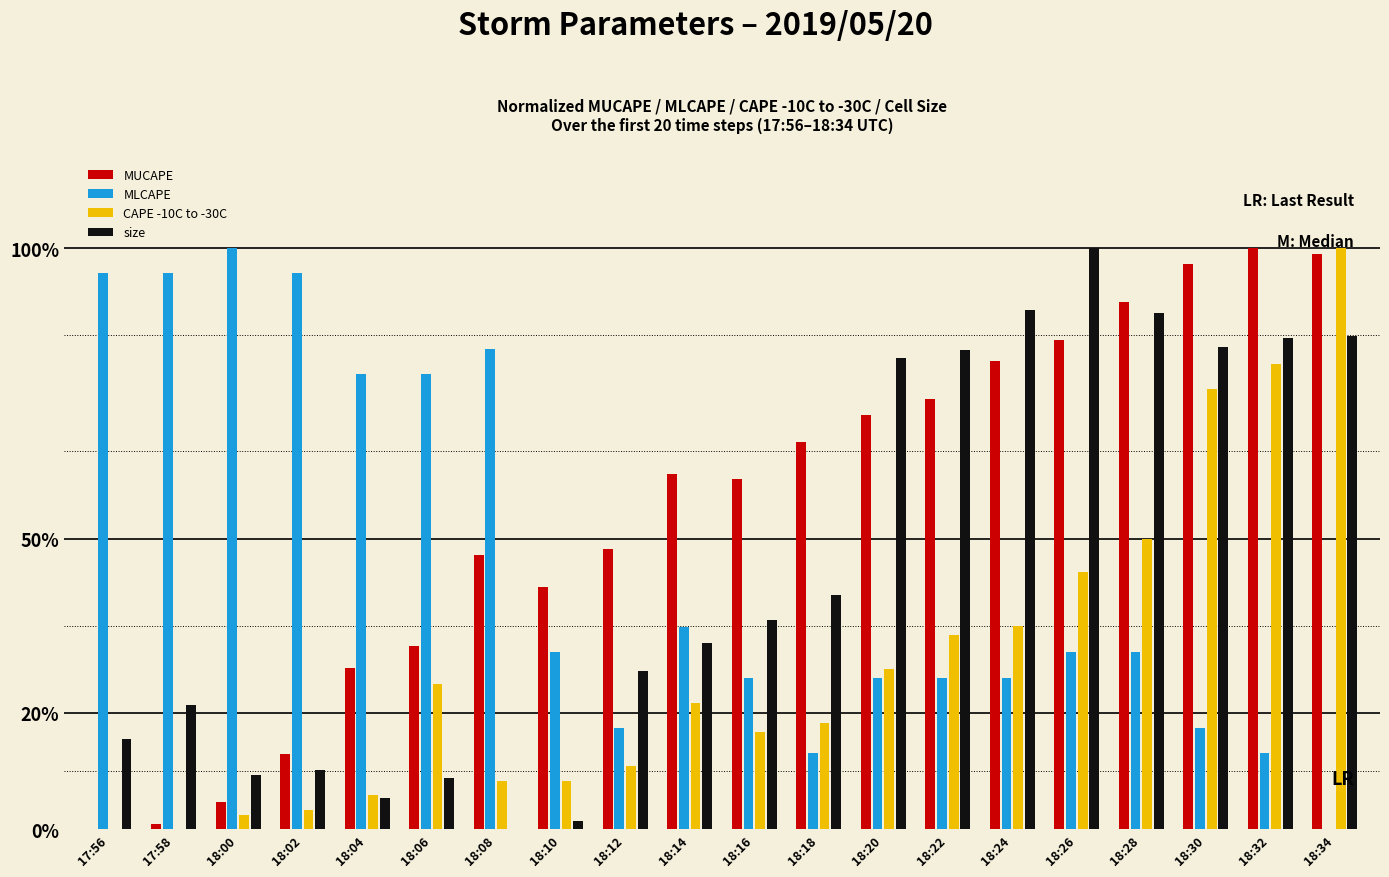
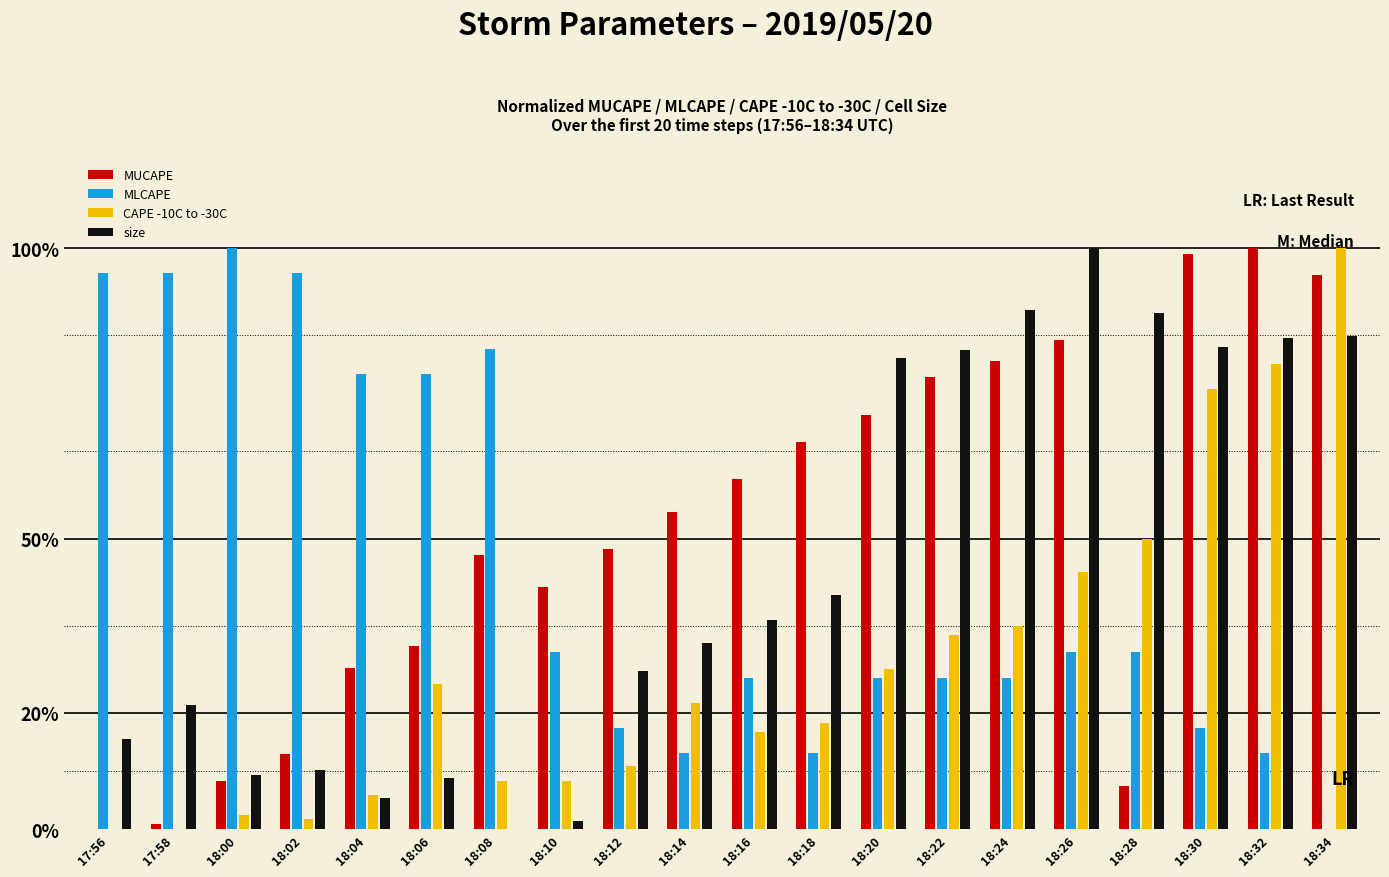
  {
    "MUCAPE": {
      "17:56": "0%",
      "17:58": "1%",
-     "18:00": "5%",
+     "18:00": "8%",
      "18:02": "13%",
      "18:04": "28%",
      "18:06": "31%",
      "18:08": "47%",
      "18:10": "42%",
      "18:12": "48%",
-     "18:14": "61%",
+     "18:14": "55%",
      "18:16": "60%",
      "18:18": "67%",
      "18:20": "71%",
-     "18:22": "74%",
+     "18:22": "78%",
      "18:24": "81%",
      "18:26": "84%",
-     "18:28": "91%",
-     "18:30": "97%",
+     "18:28": "7%",
+     "18:30": "99%",
      "18:32": "100%",
-     "18:34": "99%"
+     "18:34": "95%"
    },
    "MLCAPE": {
      "17:56": "96%",
      "17:58": "96%",
      "18:00": "100%",
      "18:02": "96%",
      "18:04": "78%",
      "18:06": "78%",
      "18:08": "83%",
      "18:10": "30%",
      "18:12": "17%",
-     "18:14": "35%",
+     "18:14": "13%",
      "18:16": "26%",
      "18:18": "13%",
      "18:20": "26%",
      "18:22": "26%",
      "18:24": "26%",
      "18:26": "30%",
      "18:28": "30%",
      "18:30": "17%",
      "18:32": "13%",
      "18:34": "0%"
    },
    "CAPE -10C to -30C": {
      "17:56": "0%",
      "17:58": "0%",
      "18:00": "3%",
-     "18:02": "3%",
+     "18:02": "2%",
      "18:04": "6%",
      "18:06": "25%",
      "18:08": "8%",
      "18:10": "8%",
      "18:12": "11%",
      "18:14": "22%",
      "18:16": "17%",
      "18:18": "18%",
      "18:20": "28%",
      "18:22": "33%",
      "18:24": "35%",
      "18:26": "44%",
      "18:28": "50%",
      "18:30": "76%",
      "18:32": "80%",
      "18:34": "100%"
    },
    "size": {
      "17:56": "16%",
      "17:58": "21%",
      "18:00": "9%",
      "18:02": "10%",
      "18:04": "5%",
      "18:06": "9%",
      "18:08": "0%",
      "18:10": "1%",
      "18:12": "27%",
      "18:14": "32%",
      "18:16": "36%",
      "18:18": "40%",
      "18:20": "81%",
      "18:22": "83%",
      "18:24": "89%",
      "18:26": "100%",
      "18:28": "89%",
      "18:30": "83%",
      "18:32": "84%",
      "18:34": "85%"
    }
  }
